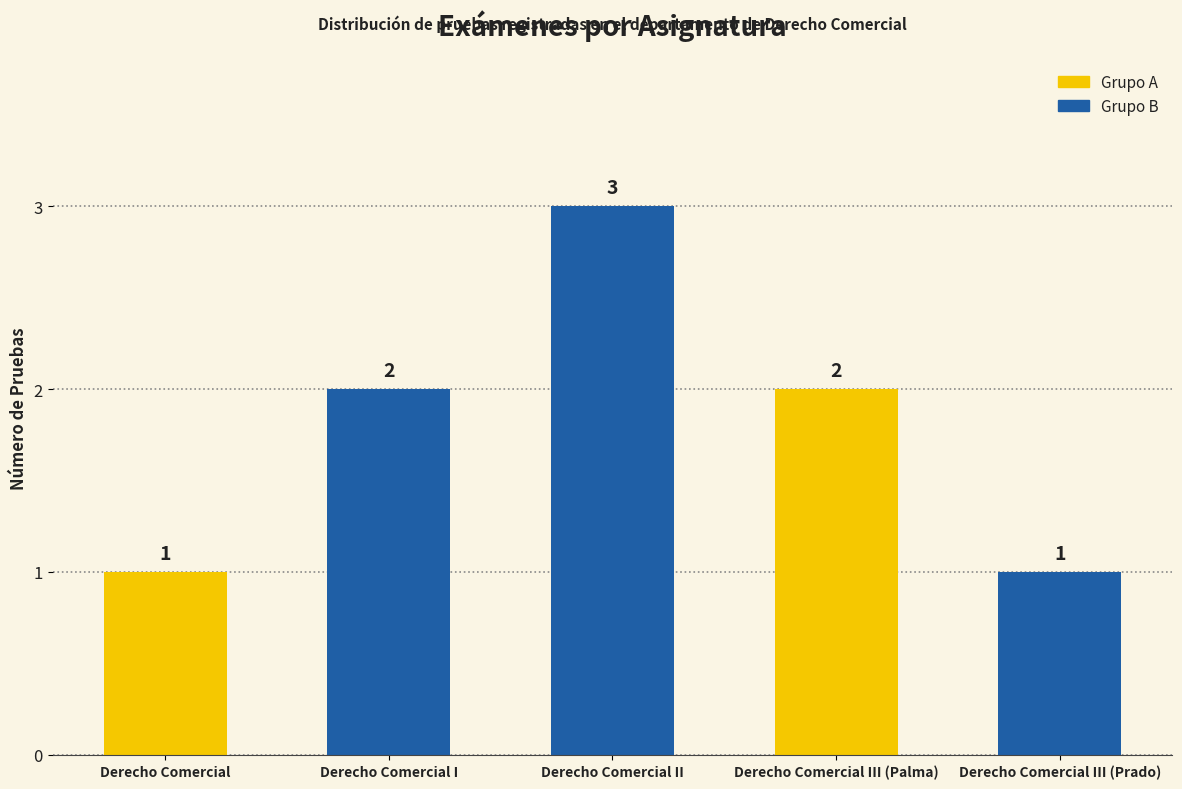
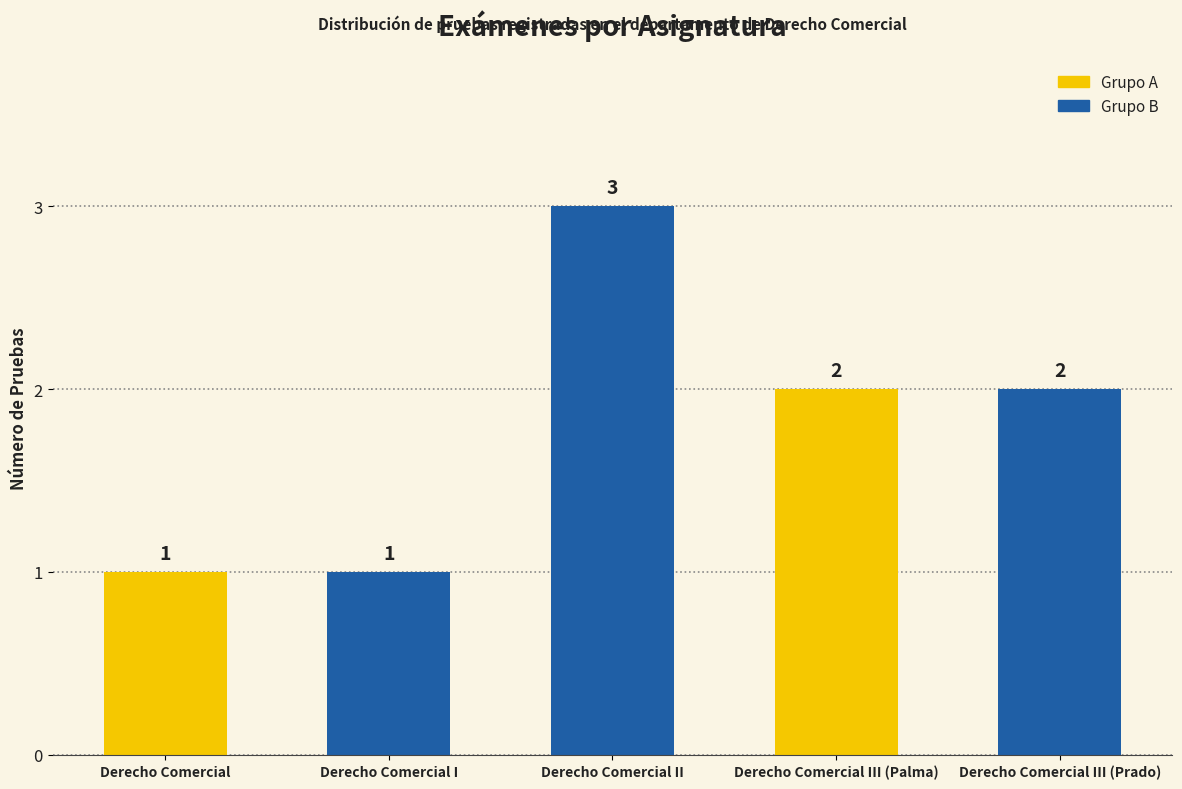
  {
    "Derecho Comercial": 1,
-   "Derecho Comercial I": 2,
+   "Derecho Comercial I": 1,
    "Derecho Comercial II": 3,
    "Derecho Comercial III (Palma)": 2,
-   "Derecho Comercial III (Prado)": 1
+   "Derecho Comercial III (Prado)": 2
  }
